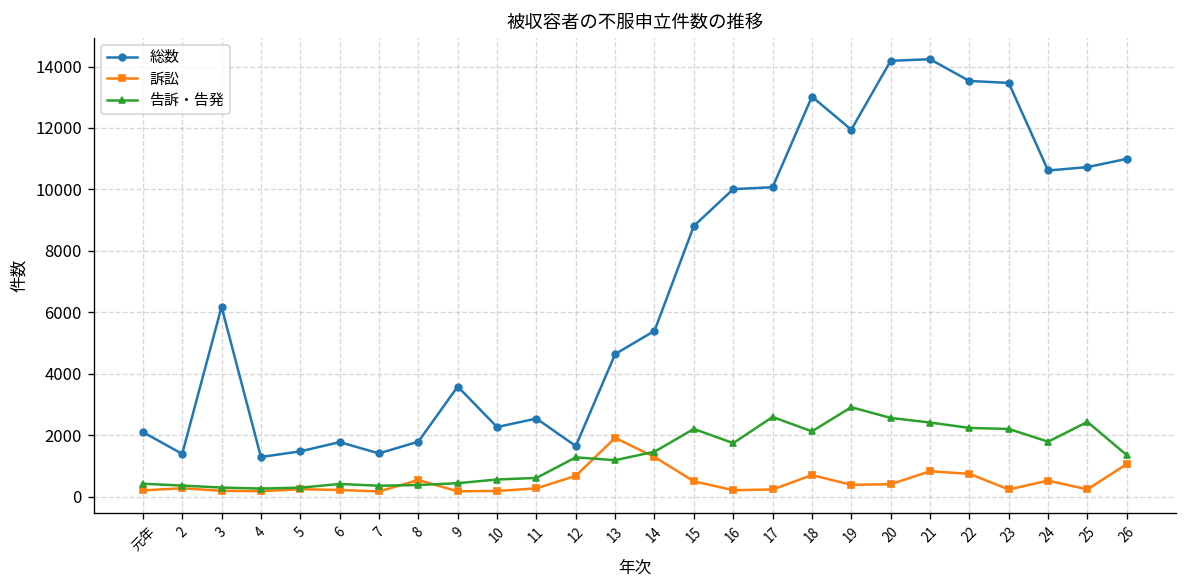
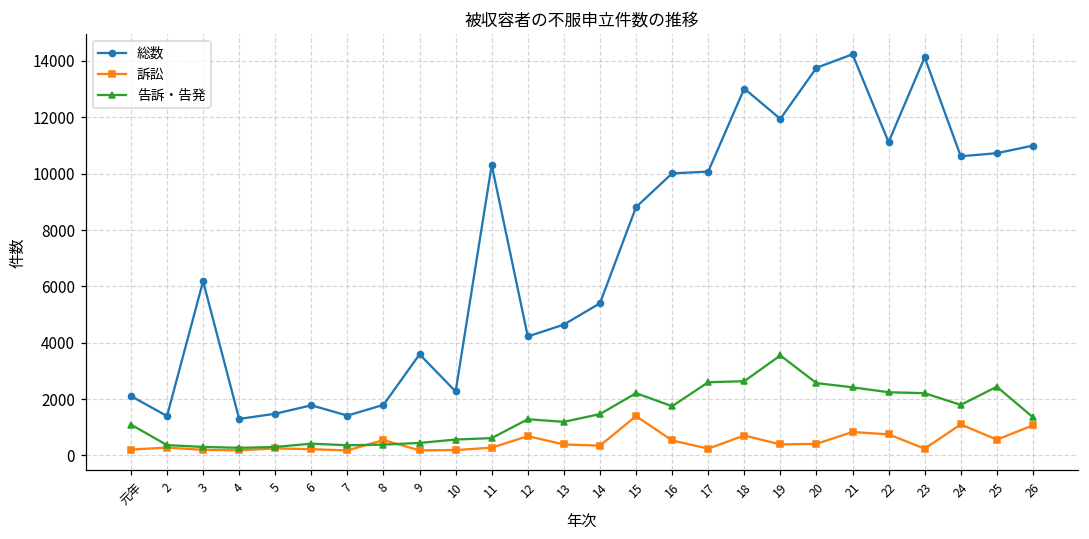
  {
    "総数": {
      "元年": 2100,
      "2": 1400,
      "3": 6200,
      "4": 1300,
      "5": 1500,
      "6": 1800,
      "7": 1400,
      "8": 1800,
      "9": 3600,
      "10": 2300,
-     "11": 2500,
-     "12": 1600,
+     "11": 10300,
+     "12": 4200,
      "13": 4600,
      "14": 5400,
      "15": 8800,
      "16": 10000,
      "17": 10100,
      "18": 13000,
      "19": 11900,
-     "20": 14200,
+     "20": 13800,
      "21": 14200,
-     "22": 13500,
-     "23": 13500,
+     "22": 11100,
+     "23": 14100,
      "24": 10600,
      "25": 10700,
      "26": 11000
    },
    "訴訟": {
      "元年": 200,
      "3": 200,
      "6": 200,
      "7": 200,
      "8": 500,
      "9": 200,
      "10": 200,
      "11": 300,
      "12": 700,
-     "13": 1900,
-     "14": 1300,
-     "15": 500,
-     "16": 200,
+     "13": 400,
+     "14": 300,
+     "15": 1400,
+     "16": 500,
      "17": 200,
      "18": 700,
      "19": 400,
      "20": 400,
      "21": 800,
      "22": 700,
      "23": 200,
-     "24": 500,
-     "25": 200,
+     "24": 1100,
+     "25": 600,
      "26": 1100
    },
    "告訴・告発": {
-     "元年": 400,
+     "元年": 1100,
      "3": 300,
      "6": 400,
      "7": 400,
      "8": 400,
      "9": 400,
      "10": 600,
      "11": 600,
      "12": 1300,
      "13": 1200,
      "14": 1500,
      "15": 2200,
      "16": 1700,
      "17": 2600,
-     "18": 2100,
-     "19": 2900,
+     "18": 2600,
+     "19": 3500,
      "20": 2600,
      "21": 2400,
      "22": 2200,
      "23": 2200,
      "24": 1800,
      "25": 2400,
      "26": 1400
    }
  }
